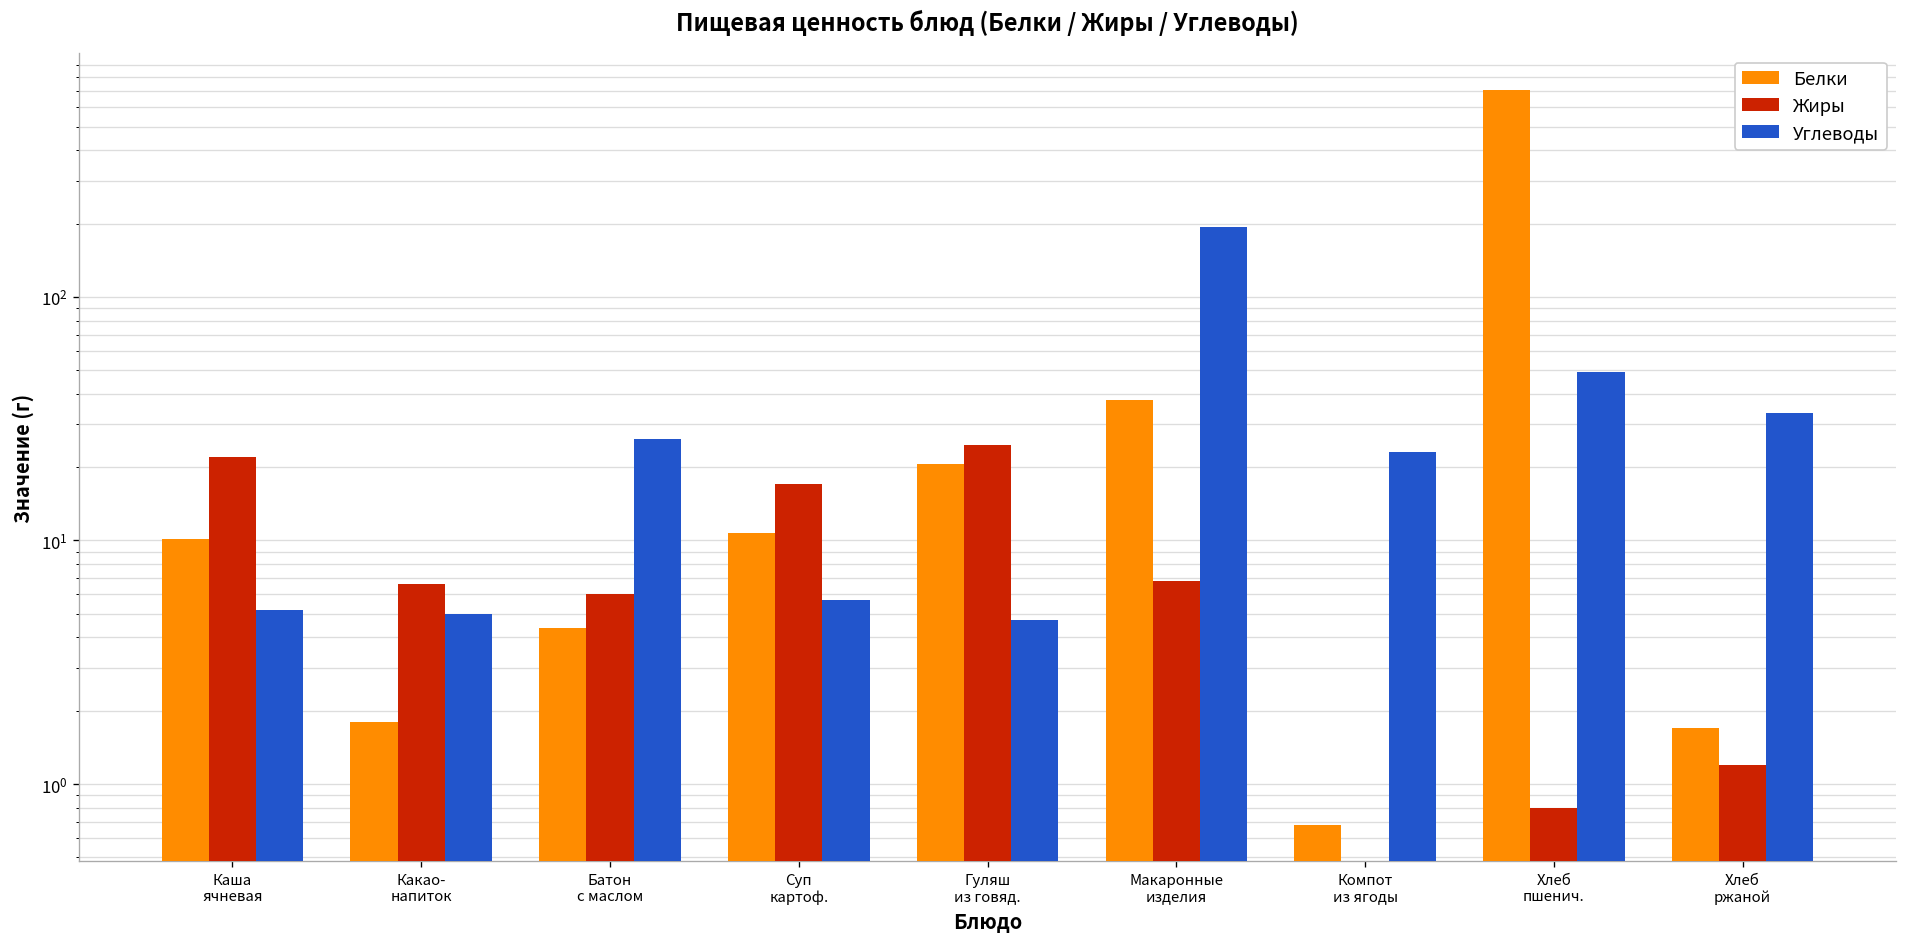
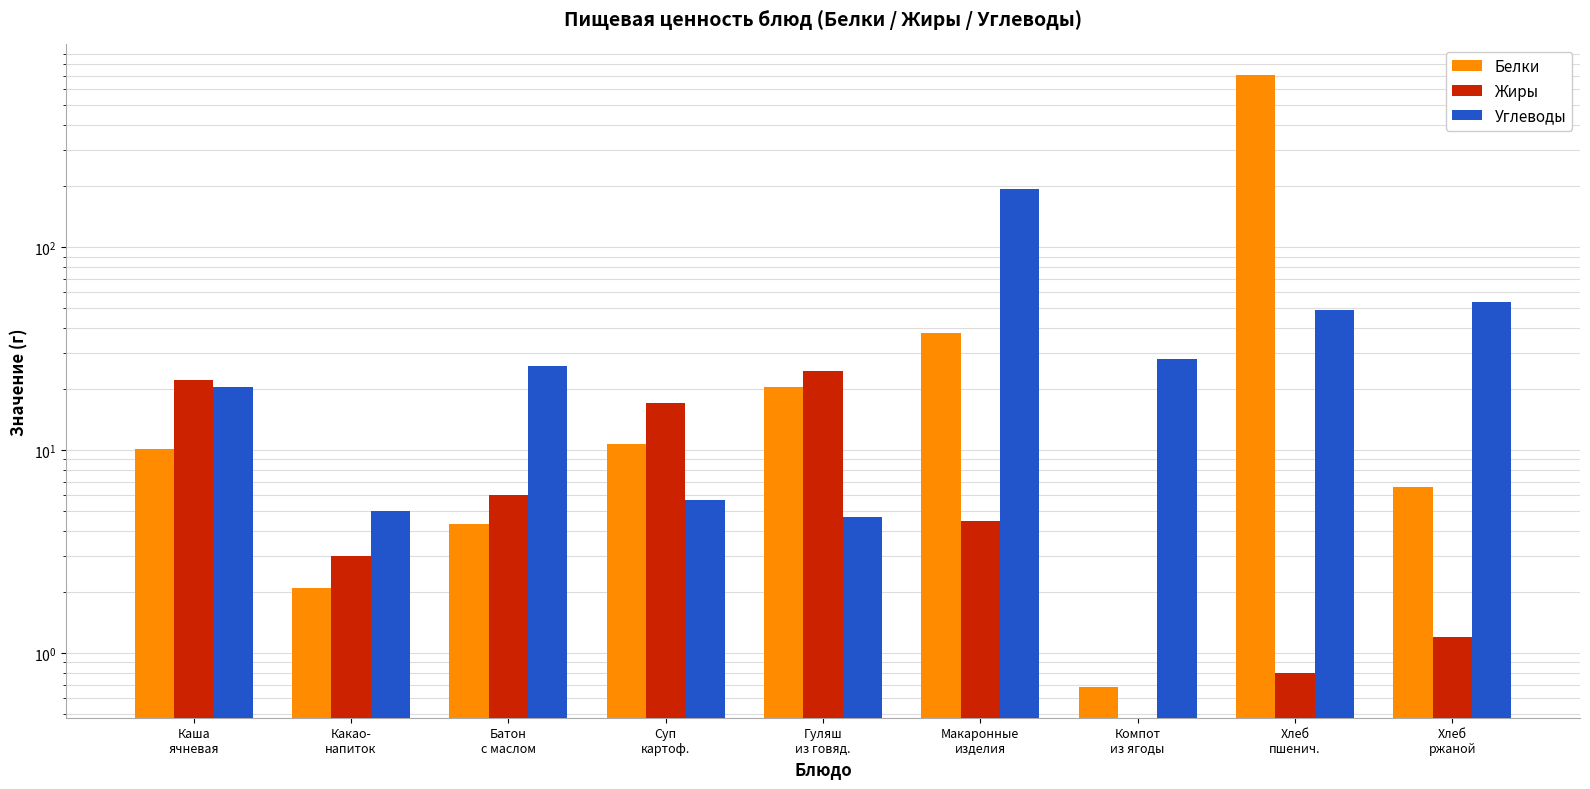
  {
    "Белки": {
      "Каша ячневая": 10,
-     "Какао- напиток": 1.8,
+     "Какао- напиток": 2.1,
      "Батон с маслом": 4.4,
      "Суп картоф.": 11,
      "Гуляш из говяд.": 21,
      "Макаронные изделия": 38,
      "Компот из ягоды": 0.68,
      "Хлеб пшенич.": 710,
-     "Хлеб ржаной": 1.7
+     "Хлеб ржаной": 6.6
    },
    "Жиры": {
      "Каша ячневая": 22,
-     "Какао- напиток": 6.6,
+     "Какао- напиток": 3.0,
      "Батон с маслом": 6.0,
      "Суп картоф.": 17,
      "Гуляш из говяд.": 25,
-     "Макаронные изделия": 6.8,
+     "Макаронные изделия": 4.5,
      "Хлеб пшенич.": 0.8,
      "Хлеб ржаной": 1.2
    },
    "Углеводы": {
-     "Каша ячневая": 5.2,
+     "Каша ячневая": 20,
      "Какао- напиток": 5.0,
      "Батон с маслом": 26,
      "Суп картоф.": 5.7,
      "Гуляш из говяд.": 4.7,
      "Макаронные изделия": 190,
-     "Компот из ягоды": 23,
+     "Компот из ягоды": 28,
      "Хлеб пшенич.": 49,
-     "Хлеб ржаной": 33
+     "Хлеб ржаной": 54
    }
  }
